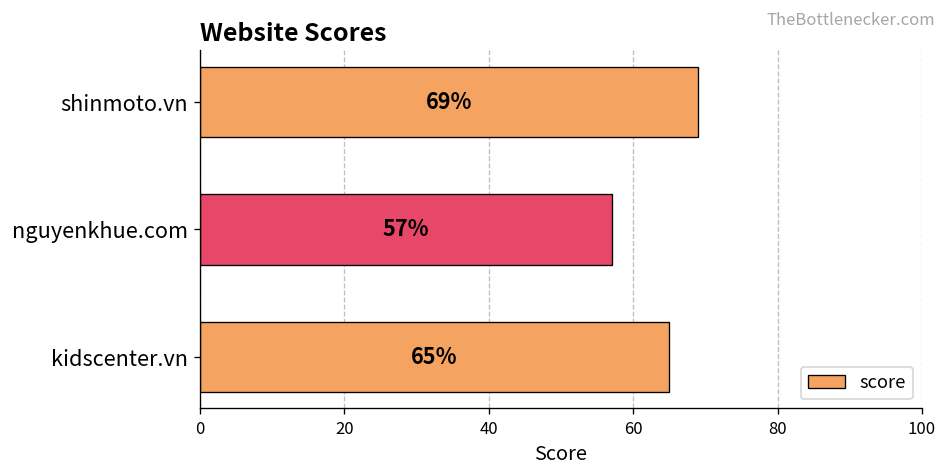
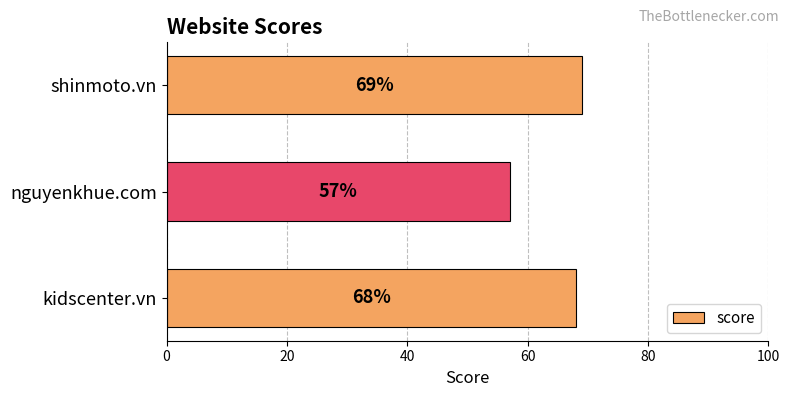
  {
    "shinmoto.vn": "69%",
    "nguyenkhue.com": "57%",
-   "kidscenter.vn": "65%"
+   "kidscenter.vn": "68%"
  }
